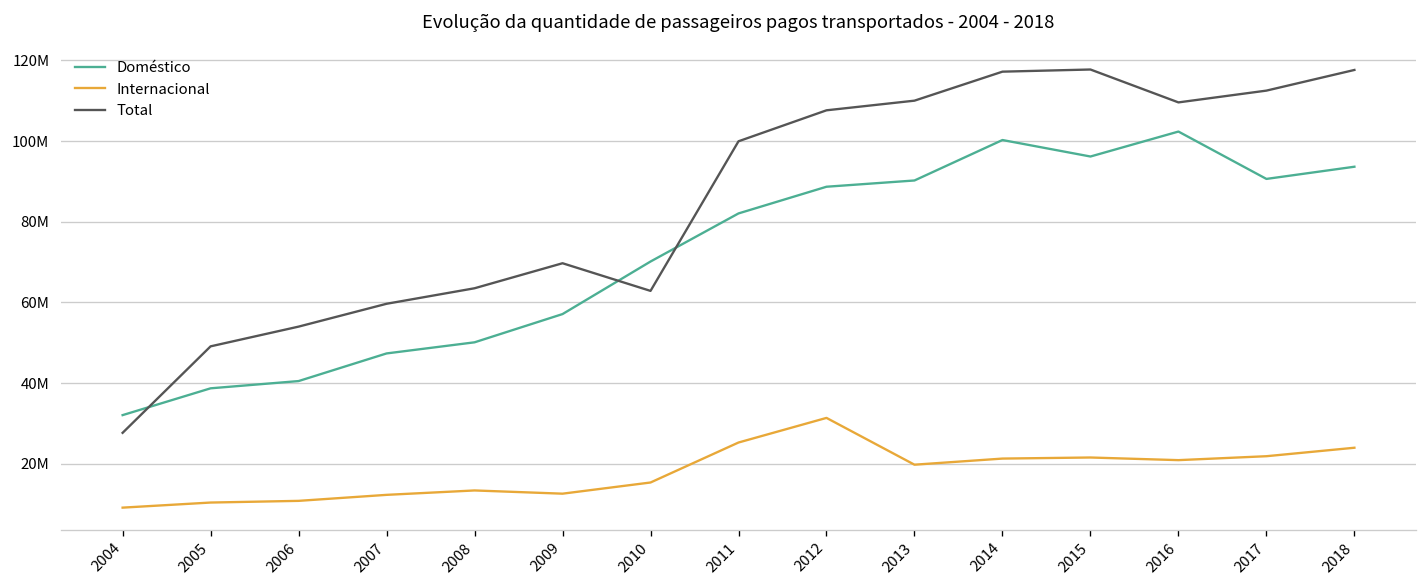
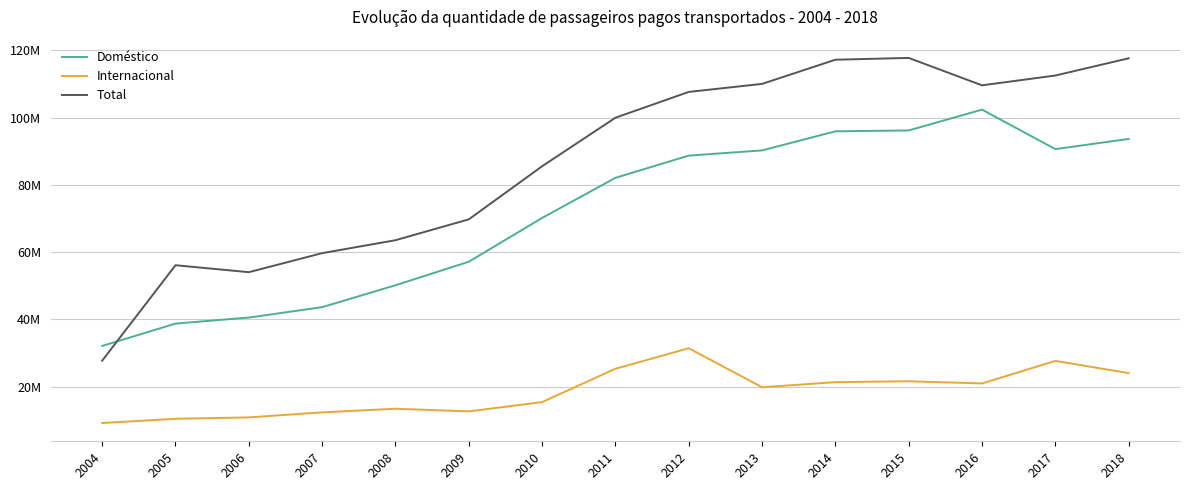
  {
    "Doméstico": {
      "2004": 32000000,
      "2005": 39000000,
      "2006": 41000000,
-     "2007": 47000000,
+     "2007": 44000000,
      "2008": 50000000,
      "2009": 57000000,
      "2010": 70000000,
      "2011": 82000000,
      "2012": 89000000,
      "2013": 90000000,
-     "2014": 100000000,
+     "2014": 96000000,
      "2015": 96000000,
      "2016": 102000000,
      "2017": 91000000,
      "2018": 94000000
    },
    "Internacional": {
      "2004": 9000000,
      "2005": 10000000,
      "2006": 11000000,
      "2007": 12000000,
      "2008": 13000000,
      "2009": 13000000,
      "2010": 15000000,
      "2011": 25000000,
      "2012": 31000000,
      "2013": 20000000,
      "2014": 21000000,
      "2015": 22000000,
      "2016": 21000000,
-     "2017": 22000000,
+     "2017": 28000000,
      "2018": 24000000
    },
    "Total": {
      "2004": 28000000,
-     "2005": 49000000,
+     "2005": 56000000,
      "2006": 54000000,
      "2007": 60000000,
      "2008": 64000000,
      "2009": 70000000,
-     "2010": 63000000,
+     "2010": 86000000,
      "2011": 100000000,
      "2012": 108000000,
      "2013": 110000000,
      "2014": 117000000,
      "2015": 118000000,
      "2016": 110000000,
      "2017": 113000000,
      "2018": 118000000
    }
  }
